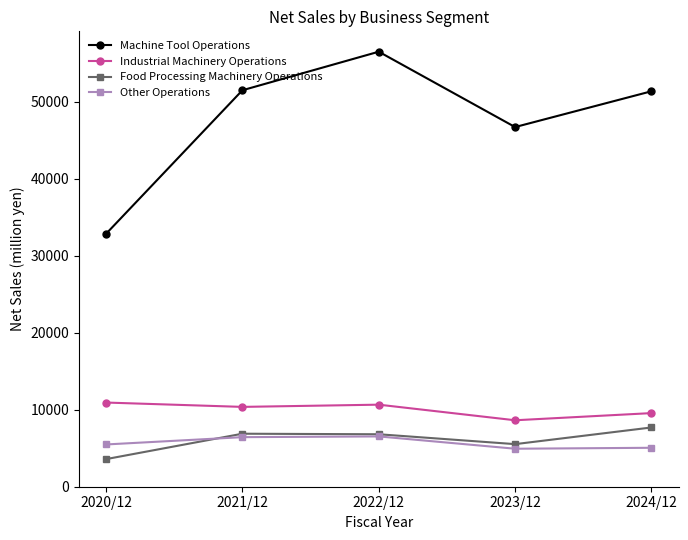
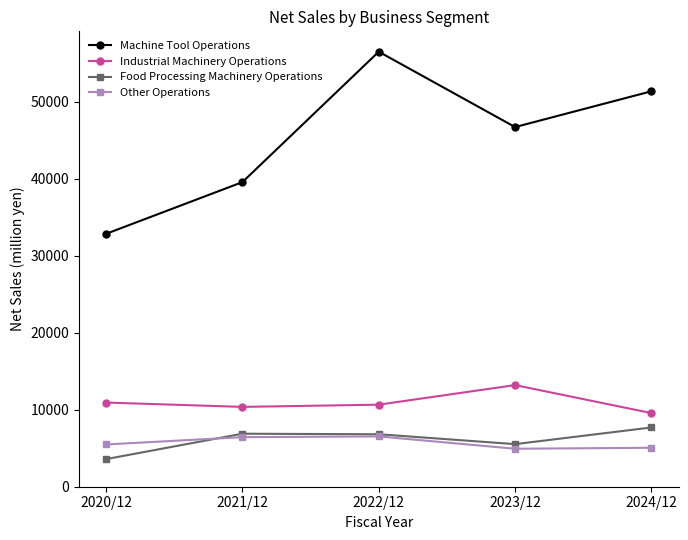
  {
    "Machine Tool Operations": {
      "2020/12": 33000,
-     "2021/12": 51000,
+     "2021/12": 40000,
      "2022/12": 56000,
      "2023/12": 47000,
      "2024/12": 51000
    },
    "Industrial Machinery Operations": {
      "2020/12": 11000,
      "2021/12": 10000,
      "2022/12": 11000,
-     "2023/12": 9000,
+     "2023/12": 13000,
      "2024/12": 10000
    },
    "Food Processing Machinery Operations": {
      "2020/12": 4000,
      "2021/12": 7000,
      "2023/12": 6000,
      "2024/12": 8000
    },
    "Other Operations": {
      "2020/12": 5000,
      "2021/12": 6000,
      "2023/12": 5000,
      "2024/12": 5000
    }
  }
